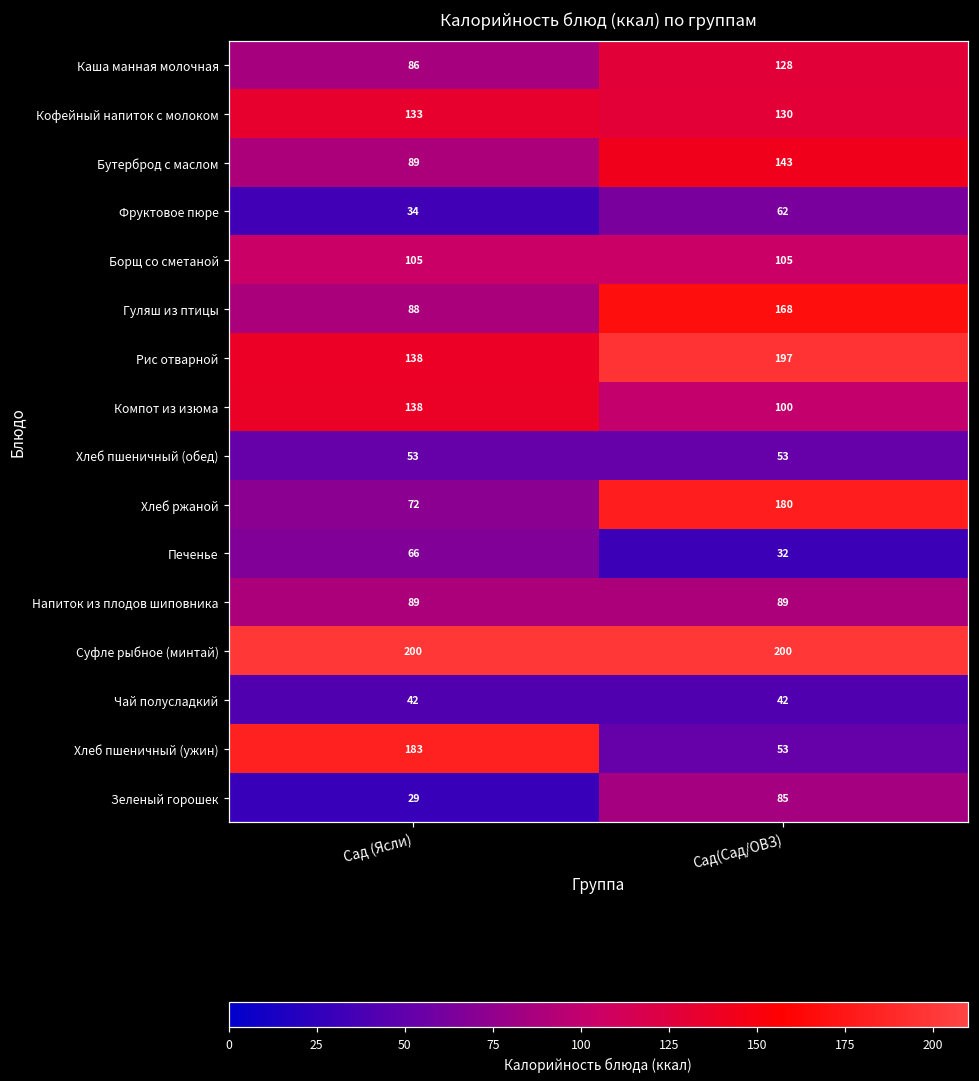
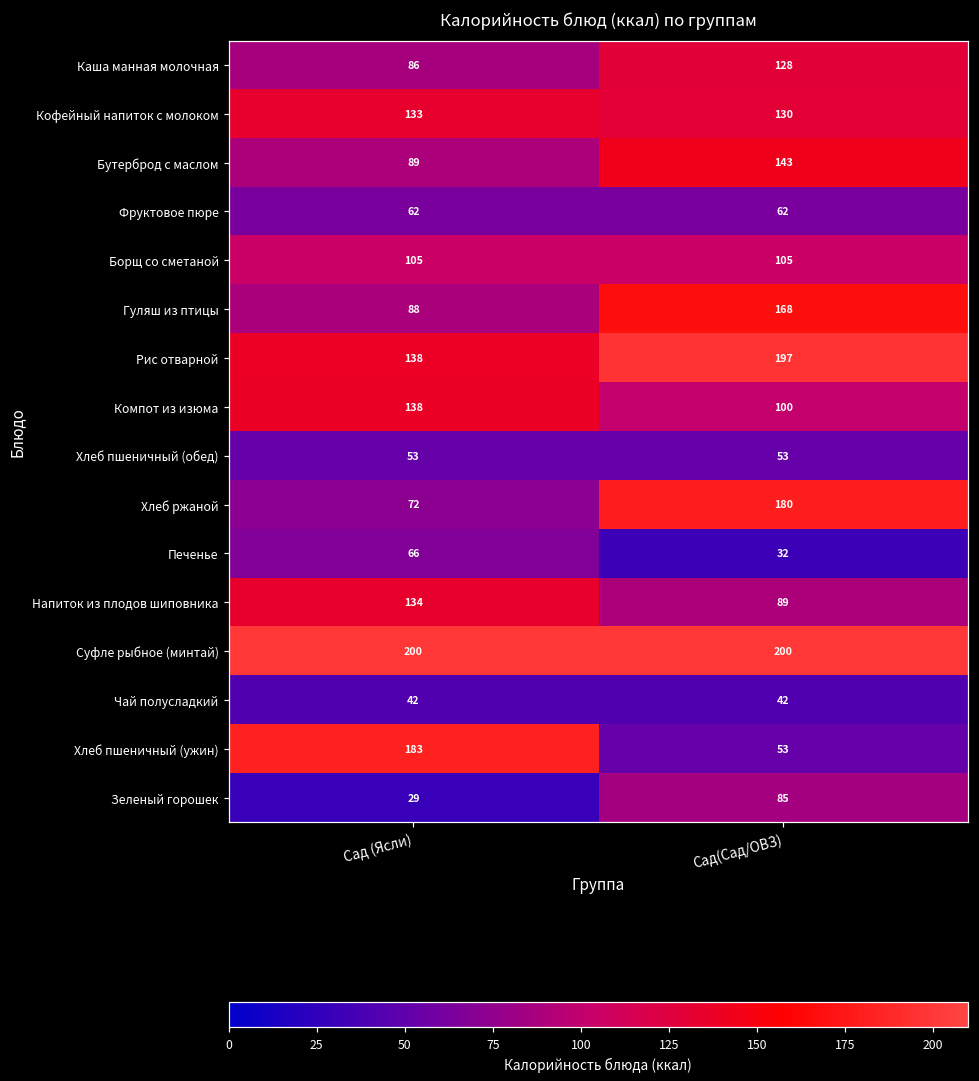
  {
    "Каша манная молочная": {
      "Сад (Ясли)": 86,
      "Сад(Сад/ОВЗ)": 128
    },
    "Кофейный напиток с молоком": {
      "Сад (Ясли)": 133,
      "Сад(Сад/ОВЗ)": 130
    },
    "Бутерброд с маслом": {
      "Сад (Ясли)": 89,
      "Сад(Сад/ОВЗ)": 143
    },
    "Фруктовое пюре": {
-     "Сад (Ясли)": 34,
+     "Сад (Ясли)": 62,
      "Сад(Сад/ОВЗ)": 62
    },
    "Борщ со сметаной": {
      "Сад (Ясли)": 105,
      "Сад(Сад/ОВЗ)": 105
    },
    "Гуляш из птицы": {
      "Сад (Ясли)": 88,
      "Сад(Сад/ОВЗ)": 168
    },
    "Рис отварной": {
      "Сад (Ясли)": 138,
      "Сад(Сад/ОВЗ)": 197
    },
    "Компот из изюма": {
      "Сад (Ясли)": 138,
      "Сад(Сад/ОВЗ)": 100
    },
    "Хлеб пшеничный (обед)": {
      "Сад (Ясли)": 53,
      "Сад(Сад/ОВЗ)": 53
    },
    "Хлеб ржаной": {
      "Сад (Ясли)": 72,
      "Сад(Сад/ОВЗ)": 180
    },
    "Печенье": {
      "Сад (Ясли)": 66,
      "Сад(Сад/ОВЗ)": 32
    },
    "Напиток из плодов шиповника": {
-     "Сад (Ясли)": 89,
+     "Сад (Ясли)": 134,
      "Сад(Сад/ОВЗ)": 89
    },
    "Суфле рыбное (минтай)": {
      "Сад (Ясли)": 200,
      "Сад(Сад/ОВЗ)": 200
    },
    "Чай полусладкий": {
      "Сад (Ясли)": 42,
      "Сад(Сад/ОВЗ)": 42
    },
    "Хлеб пшеничный (ужин)": {
      "Сад (Ясли)": 183,
      "Сад(Сад/ОВЗ)": 53
    },
    "Зеленый горошек": {
      "Сад (Ясли)": 29,
      "Сад(Сад/ОВЗ)": 85
    }
  }
